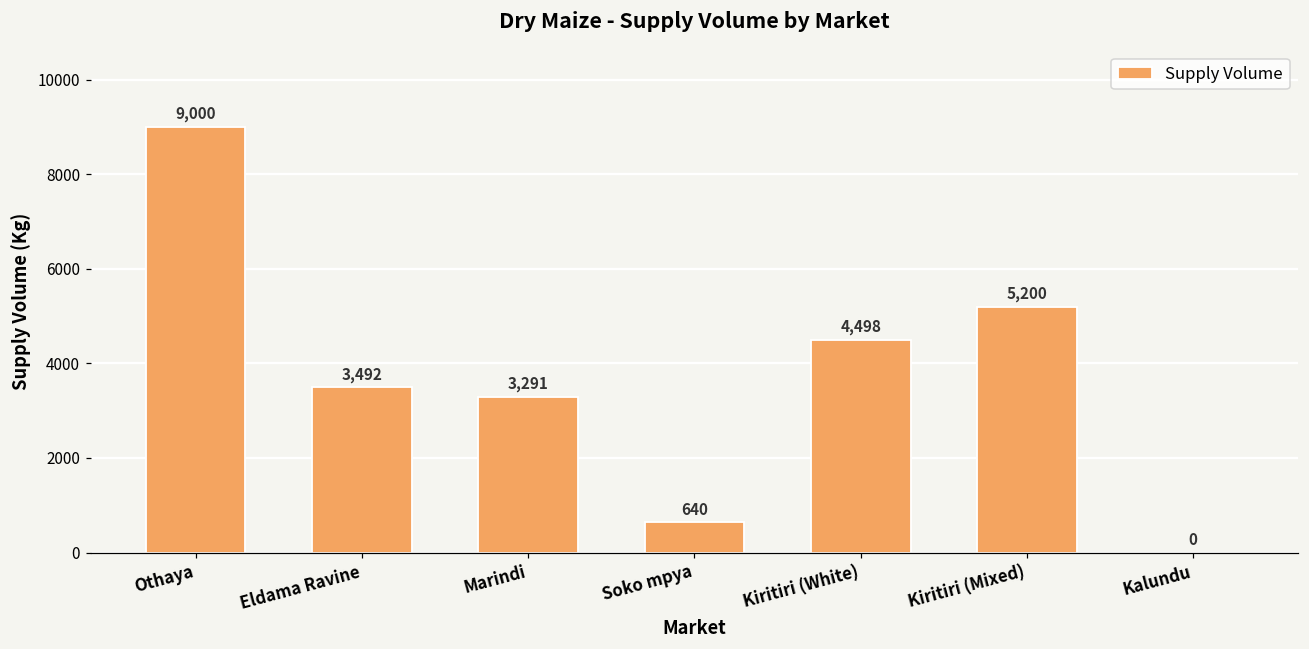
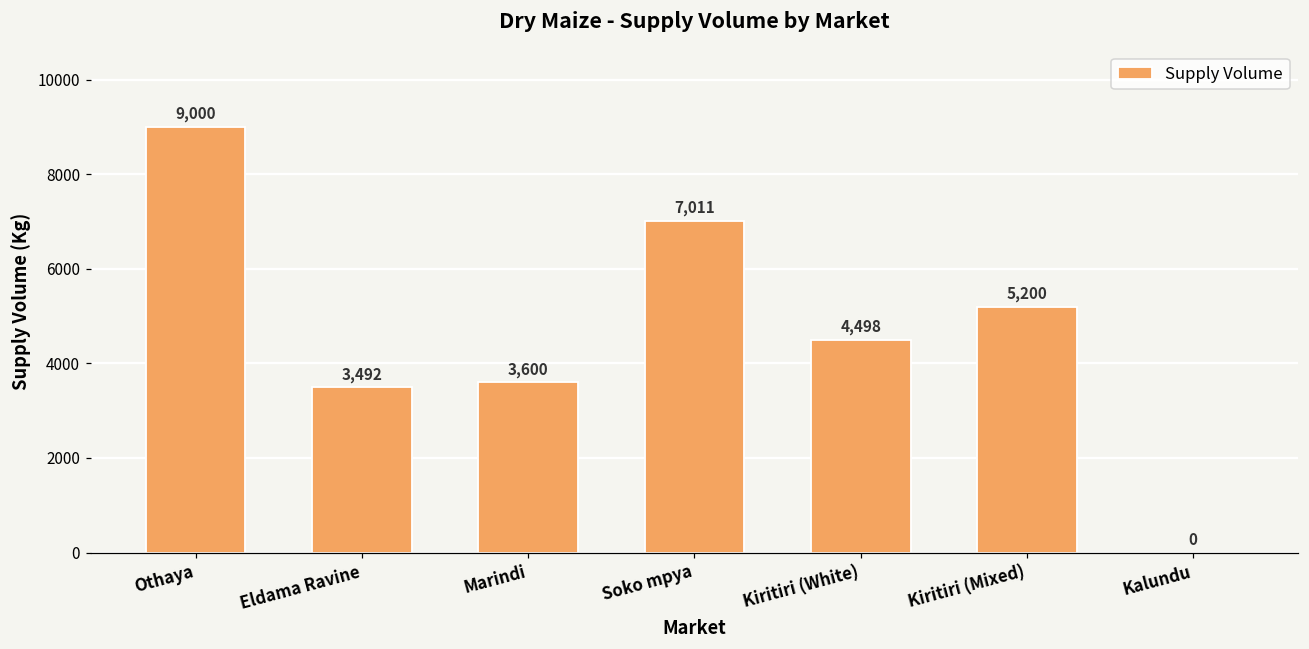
  {
    "Othaya": "9,000",
    "Eldama Ravine": "3,492",
-   "Marindi": "3,291",
-   "Soko mpya": "640",
+   "Marindi": "3,600",
+   "Soko mpya": "7,011",
    "Kiritiri (White)": "4,498",
    "Kiritiri (Mixed)": "5,200",
    "Kalundu": "0"
  }
